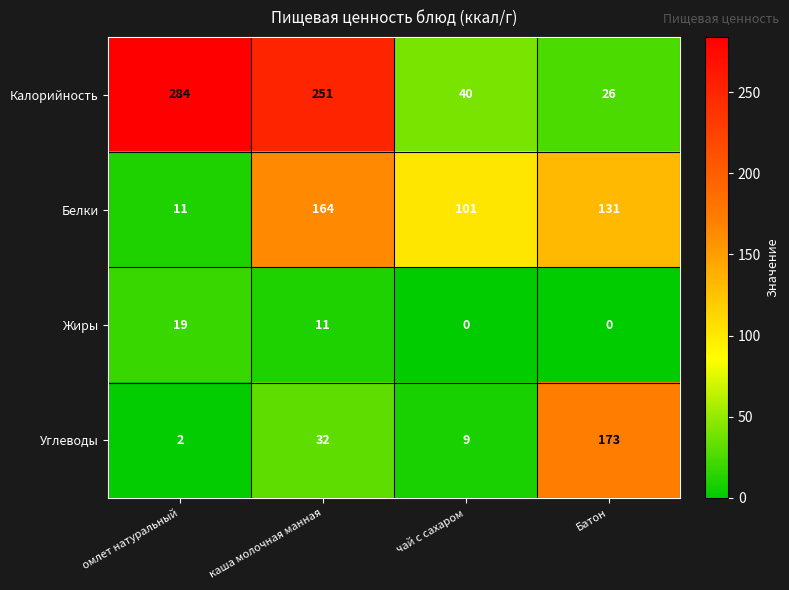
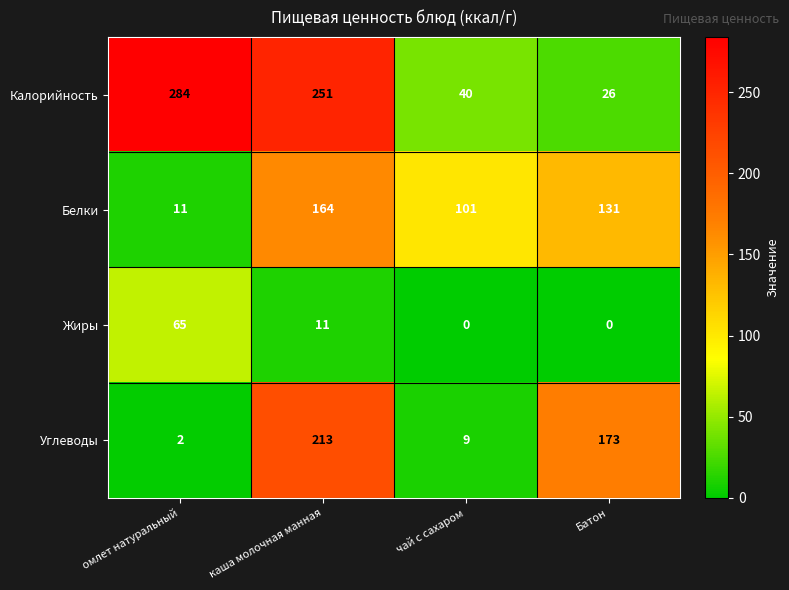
  {
    "Калорийность": {
      "омлет натуральный": 284,
      "каша молочная манная": 251,
      "чай с сахаром": 40,
      "Батон": 26
    },
    "Белки": {
      "омлет натуральный": 11,
      "каша молочная манная": 164,
      "чай с сахаром": 101,
      "Батон": 131
    },
    "Жиры": {
-     "омлет натуральный": 19,
+     "омлет натуральный": 65,
      "каша молочная манная": 11,
      "чай с сахаром": 0,
      "Батон": 0
    },
    "Углеводы": {
      "омлет натуральный": 2,
-     "каша молочная манная": 32,
+     "каша молочная манная": 213,
      "чай с сахаром": 9,
      "Батон": 173
    }
  }
